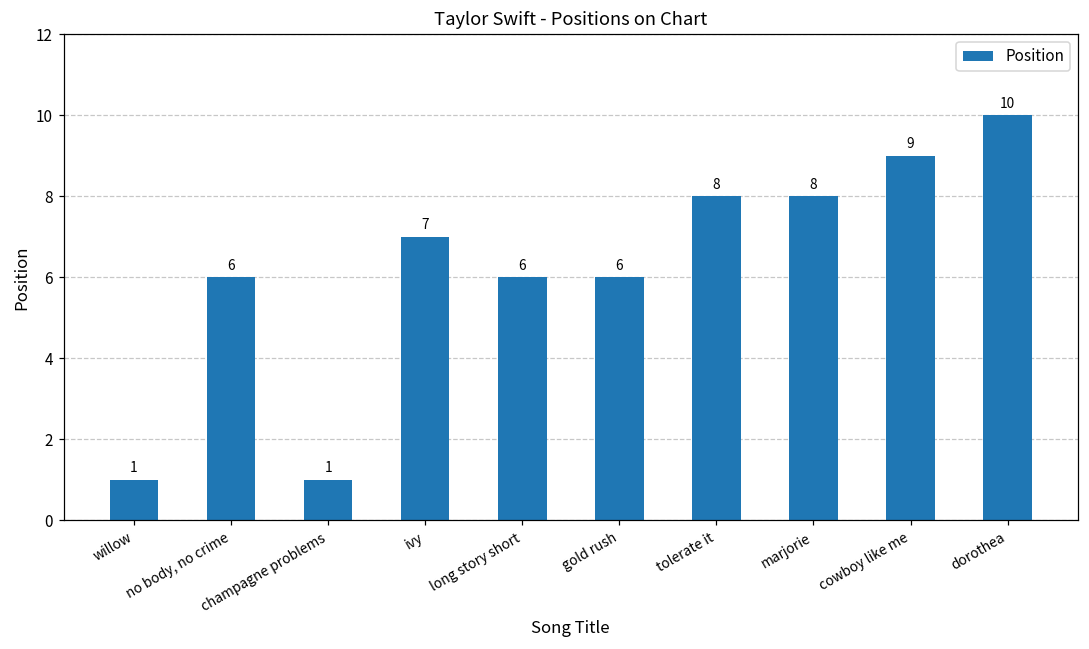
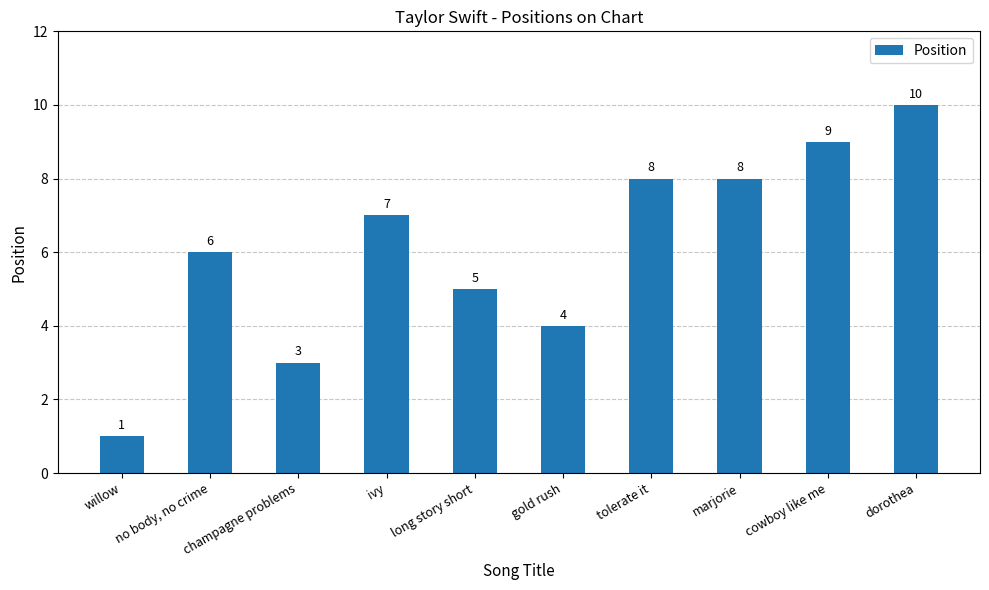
  {
    "willow": 1,
    "no body, no crime": 6,
-   "champagne problems": 1,
+   "champagne problems": 3,
    "ivy": 7,
-   "long story short": 6,
-   "gold rush": 6,
+   "long story short": 5,
+   "gold rush": 4,
    "tolerate it": 8,
    "marjorie": 8,
    "cowboy like me": 9,
    "dorothea": 10
  }
